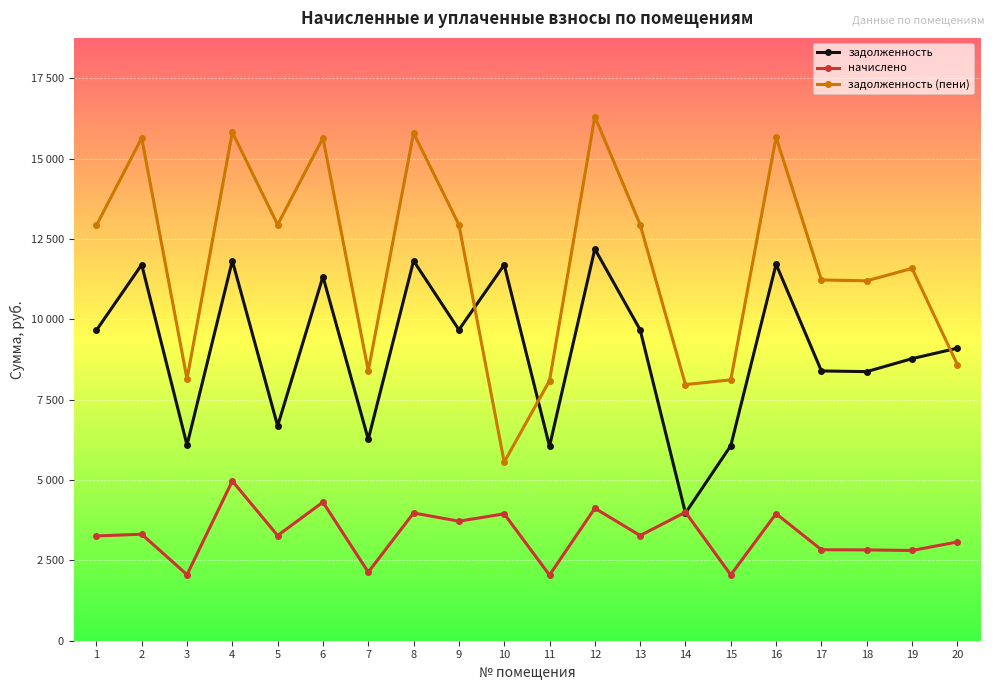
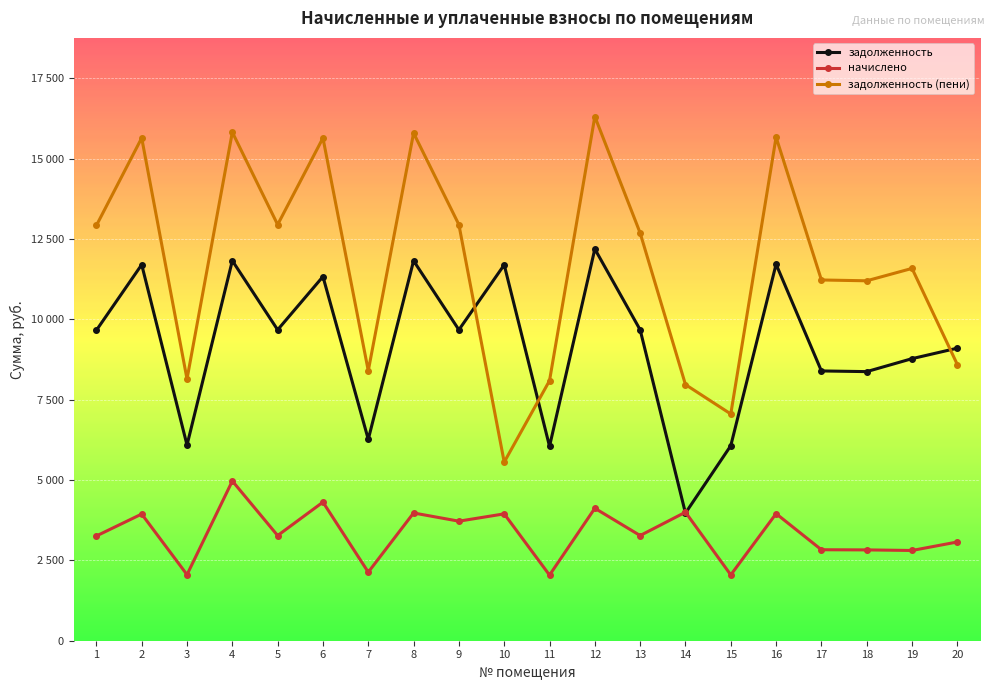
  {
    "задолженность": {
      "1": 9700,
      "2": 11700,
      "3": 6100,
      "4": 11800,
-     "5": 6700,
+     "5": 9700,
      "6": 11300,
      "7": 6300,
      "8": 11800,
      "9": 9700,
      "10": 11700,
      "11": 6000,
      "12": 12200,
      "13": 9700,
      "15": 6100,
      "16": 11700,
      "17": 8400,
      "18": 8400,
      "19": 8800,
      "20": 9100
    },
    "начислено": {
      "1": 3300,
-     "2": 3300,
+     "2": 3900,
      "3": 2100,
      "4": 5000,
      "5": 3300,
      "6": 4300,
      "7": 2100,
      "8": 4000,
      "9": 3700,
      "10": 3900,
      "11": 2000,
      "12": 4100,
      "13": 3300,
      "15": 2000,
      "16": 4000,
      "17": 2800,
      "18": 2800,
      "19": 2800,
      "20": 3100
    },
    "задолженность (пени)": {
      "1": 12900,
      "2": 15600,
      "3": 8100,
      "4": 15800,
      "5": 12900,
      "6": 15600,
      "7": 8400,
      "8": 15800,
      "9": 12900,
      "10": 5600,
      "11": 8100,
      "12": 16300,
-     "13": 12900,
+     "13": 12700,
      "14": 8000,
-     "15": 8100,
+     "15": 7100,
      "16": 15700,
      "17": 11200,
      "18": 11200,
      "19": 11600,
      "20": 8600
    }
  }
